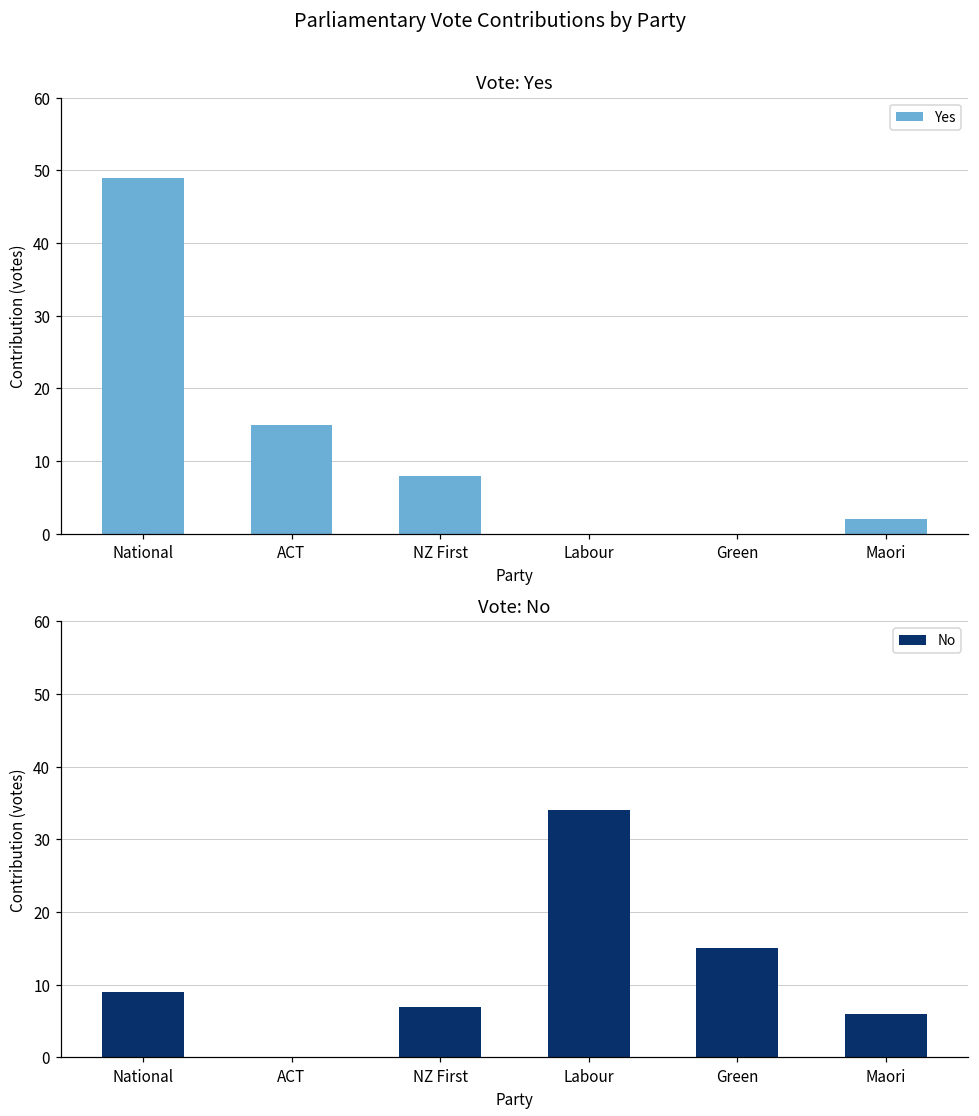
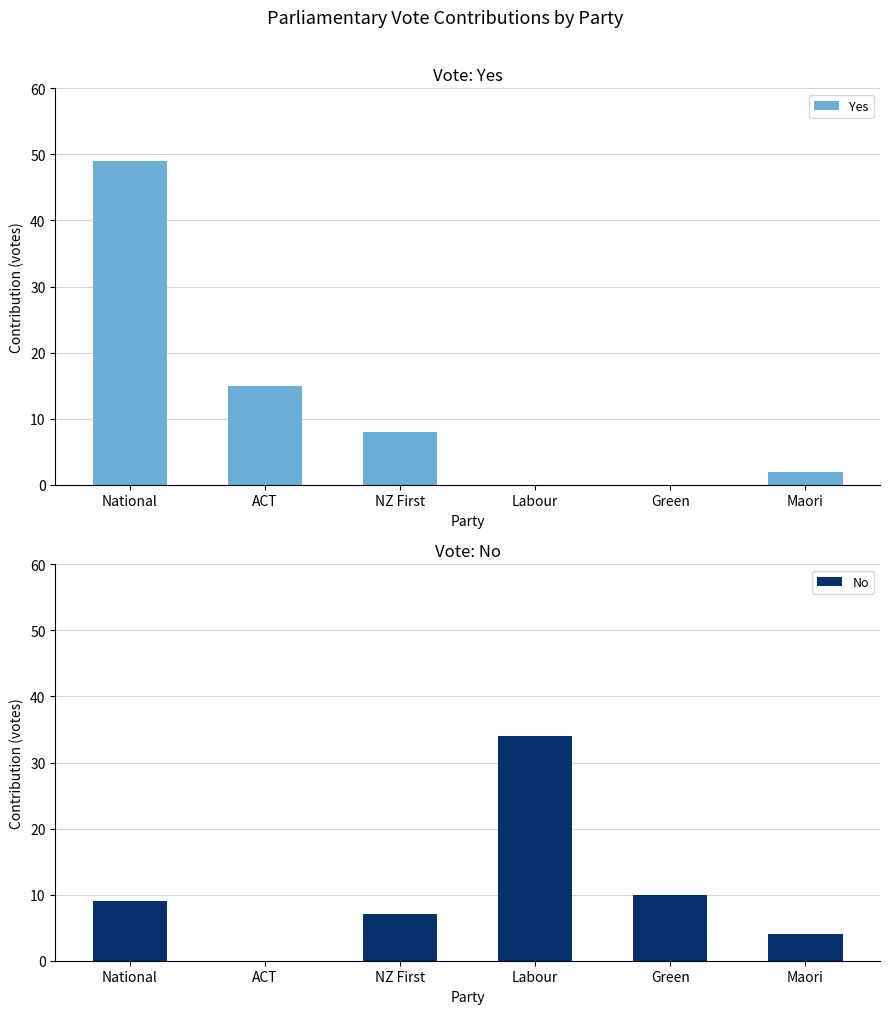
  {
    "Vote: Yes": {
      "National": 49,
      "ACT": 15,
      "NZ First": 8,
      "Labour": 0,
      "Green": 0,
      "Maori": 2
    },
    "Vote: No": {
      "National": 9,
      "ACT": 0,
      "NZ First": 7,
      "Labour": 34,
-     "Green": 15,
-     "Maori": 6
+     "Green": 10,
+     "Maori": 4
    }
  }
